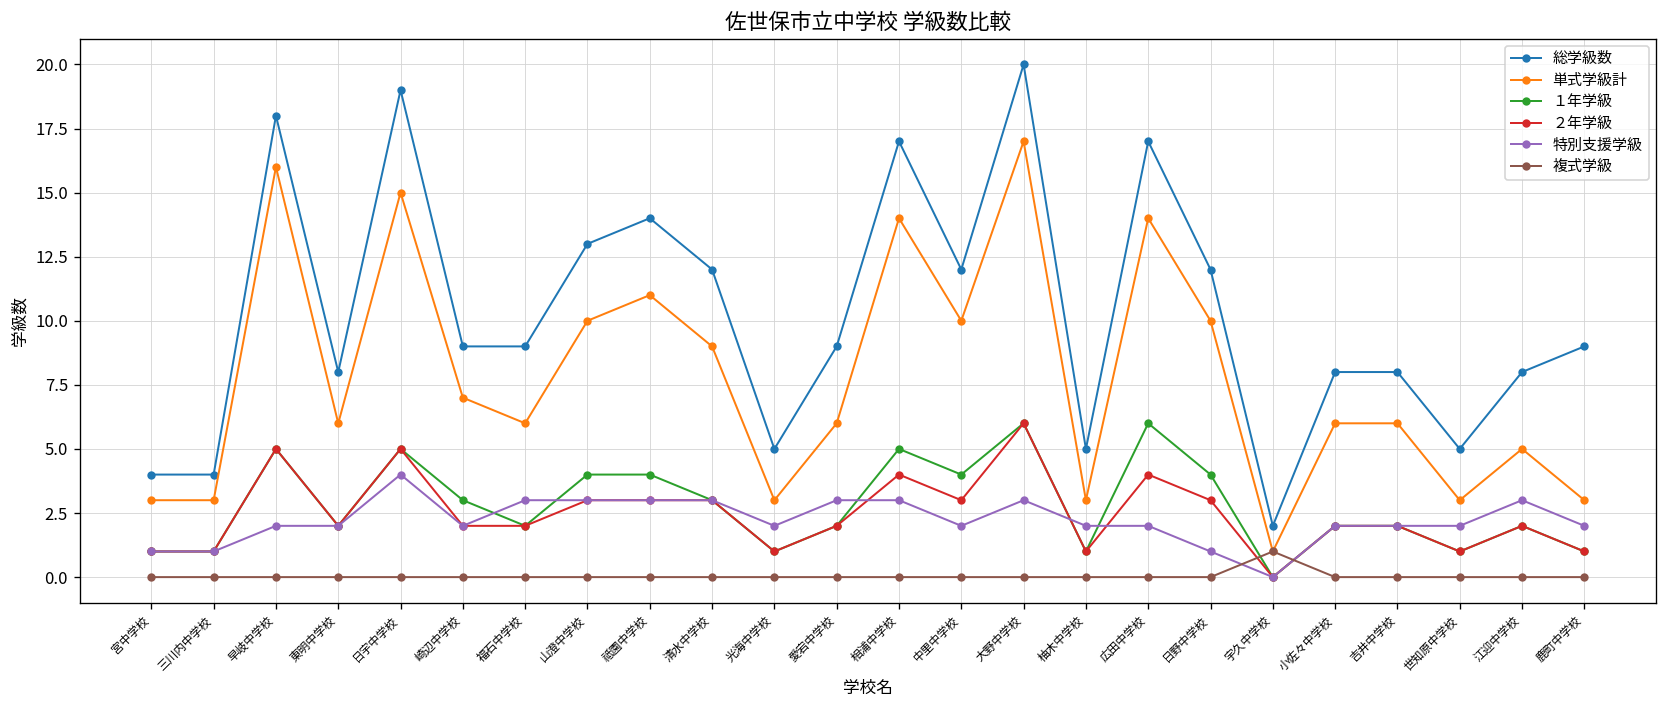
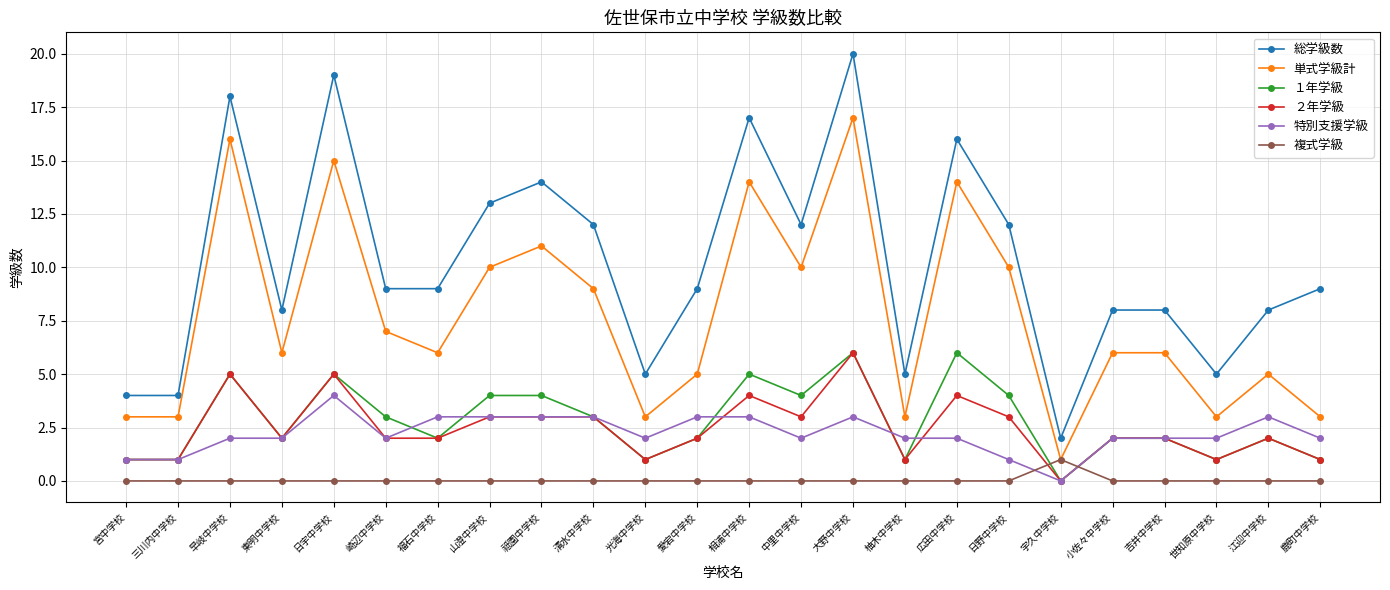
  {
    "総学級数": {
      "宮中学校": 4,
      "三川内中学校": 4,
      "早岐中学校": 18,
      "東明中学校": 8,
      "日宇中学校": 19,
      "崎辺中学校": 9,
      "福石中学校": 9,
      "山澄中学校": 13,
      "祗園中学校": 14,
      "清水中学校": 12,
      "光海中学校": 5,
      "愛宕中学校": 9,
      "相浦中学校": 17,
      "中里中学校": 12,
      "大野中学校": 20,
      "柚木中学校": 5,
-     "広田中学校": 17,
+     "広田中学校": 16,
      "日野中学校": 12,
      "宇久中学校": 2,
      "小佐々中学校": 8,
      "吉井中学校": 8,
      "世知原中学校": 5,
      "江迎中学校": 8,
      "鹿町中学校": 9
    },
    "単式学級計": {
      "宮中学校": 3,
      "三川内中学校": 3,
      "早岐中学校": 16,
      "東明中学校": 6,
      "日宇中学校": 15,
      "崎辺中学校": 7,
      "福石中学校": 6,
      "山澄中学校": 10,
      "祗園中学校": 11,
      "清水中学校": 9,
      "光海中学校": 3,
-     "愛宕中学校": 6,
+     "愛宕中学校": 5,
      "相浦中学校": 14,
      "中里中学校": 10,
      "大野中学校": 17,
      "柚木中学校": 3,
      "広田中学校": 14,
      "日野中学校": 10,
      "小佐々中学校": 6,
      "吉井中学校": 6,
      "世知原中学校": 3,
      "江迎中学校": 5,
      "鹿町中学校": 3
    },
    "１年学級": {
      "崎辺中学校": 3,
      "山澄中学校": 4,
      "祗園中学校": 4,
      "相浦中学校": 5,
      "中里中学校": 4,
      "広田中学校": 6,
      "日野中学校": 4
    },
    "２年学級": {
      "相浦中学校": 4,
      "中里中学校": 3,
      "広田中学校": 4,
      "日野中学校": 3
    },
    "特別支援学級": {
      "早岐中学校": 2,
      "日宇中学校": 4,
      "福石中学校": 3,
      "光海中学校": 2,
      "愛宕中学校": 3,
      "相浦中学校": 3,
      "中里中学校": 2,
      "大野中学校": 3,
      "柚木中学校": 2,
      "広田中学校": 2,
      "日野中学校": 1,
      "世知原中学校": 2,
      "江迎中学校": 3,
      "鹿町中学校": 2
    },
    "複式学級": {
      "宮中学校": 0,
      "三川内中学校": 0,
      "早岐中学校": 0,
      "東明中学校": 0,
      "日宇中学校": 0,
      "崎辺中学校": 0,
      "福石中学校": 0,
      "山澄中学校": 0,
      "祗園中学校": 0,
      "清水中学校": 0,
      "光海中学校": 0,
      "愛宕中学校": 0,
      "相浦中学校": 0,
      "中里中学校": 0,
      "大野中学校": 0,
      "柚木中学校": 0,
      "広田中学校": 0,
      "日野中学校": 0,
      "小佐々中学校": 0,
      "吉井中学校": 0,
      "世知原中学校": 0,
      "江迎中学校": 0,
      "鹿町中学校": 0
    }
  }
